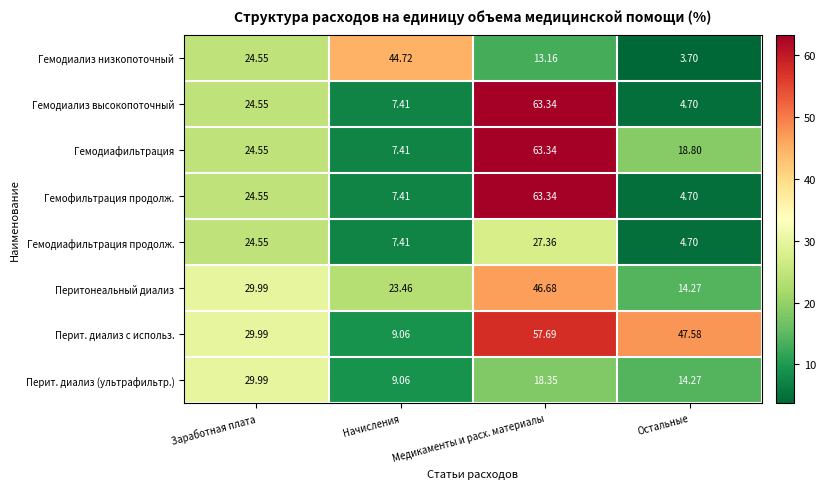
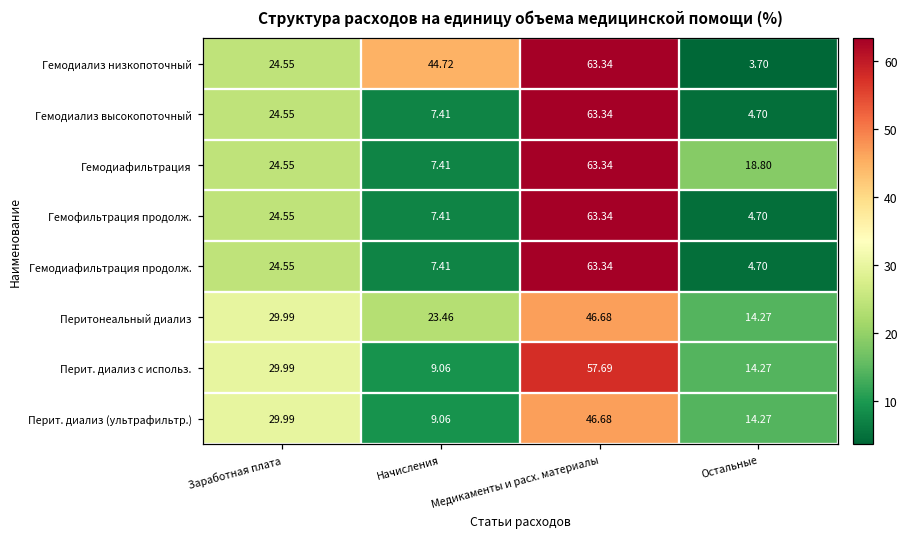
  {
    "Гемодиализ низкопоточный": {
      "Заработная плата": 24.55,
      "Начисления": 44.72,
-     "Медикаменты и расх. материалы": 13.16,
+     "Медикаменты и расх. материалы": 63.34,
      "Остальные": 3.70
    },
    "Гемодиализ высокопоточный": {
      "Заработная плата": 24.55,
      "Начисления": 7.41,
      "Медикаменты и расх. материалы": 63.34,
      "Остальные": 4.70
    },
    "Гемодиафильтрация": {
      "Заработная плата": 24.55,
      "Начисления": 7.41,
      "Медикаменты и расх. материалы": 63.34,
      "Остальные": 18.80
    },
    "Гемофильтрация продолж.": {
      "Заработная плата": 24.55,
      "Начисления": 7.41,
      "Медикаменты и расх. материалы": 63.34,
      "Остальные": 4.70
    },
    "Гемодиафильтрация продолж.": {
      "Заработная плата": 24.55,
      "Начисления": 7.41,
-     "Медикаменты и расх. материалы": 27.36,
+     "Медикаменты и расх. материалы": 63.34,
      "Остальные": 4.70
    },
    "Перитонеальный диализ": {
      "Заработная плата": 29.99,
      "Начисления": 23.46,
      "Медикаменты и расх. материалы": 46.68,
      "Остальные": 14.27
    },
    "Перит. диализ с использ.": {
      "Заработная плата": 29.99,
      "Начисления": 9.06,
      "Медикаменты и расх. материалы": 57.69,
-     "Остальные": 47.58
+     "Остальные": 14.27
    },
    "Перит. диализ (ультрафильтр.)": {
      "Заработная плата": 29.99,
      "Начисления": 9.06,
-     "Медикаменты и расх. материалы": 18.35,
+     "Медикаменты и расх. материалы": 46.68,
      "Остальные": 14.27
    }
  }
